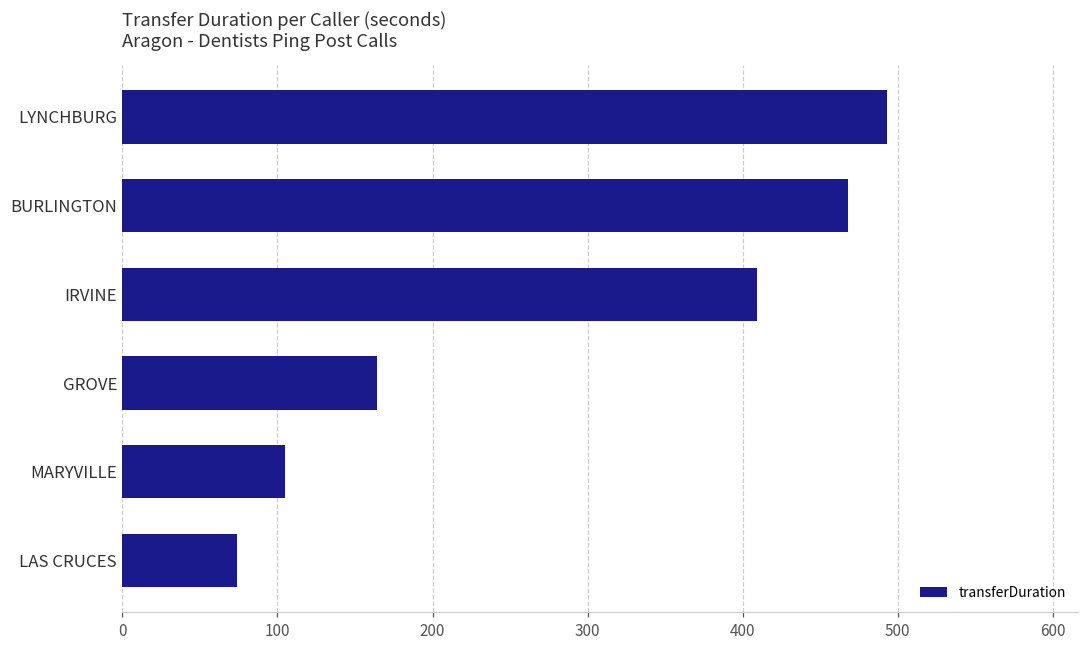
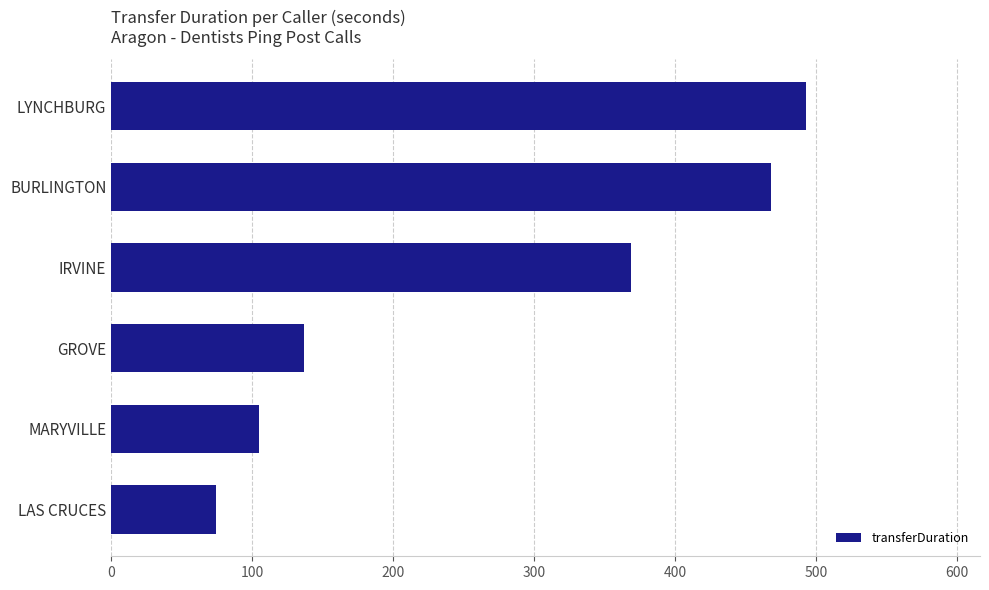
  {
    "LYNCHBURG": 493,
    "BURLINGTON": 468,
-   "IRVINE": 409,
-   "GROVE": 164,
+   "IRVINE": 369,
+   "GROVE": 137,
    "MARYVILLE": 105,
    "LAS CRUCES": 74
  }
